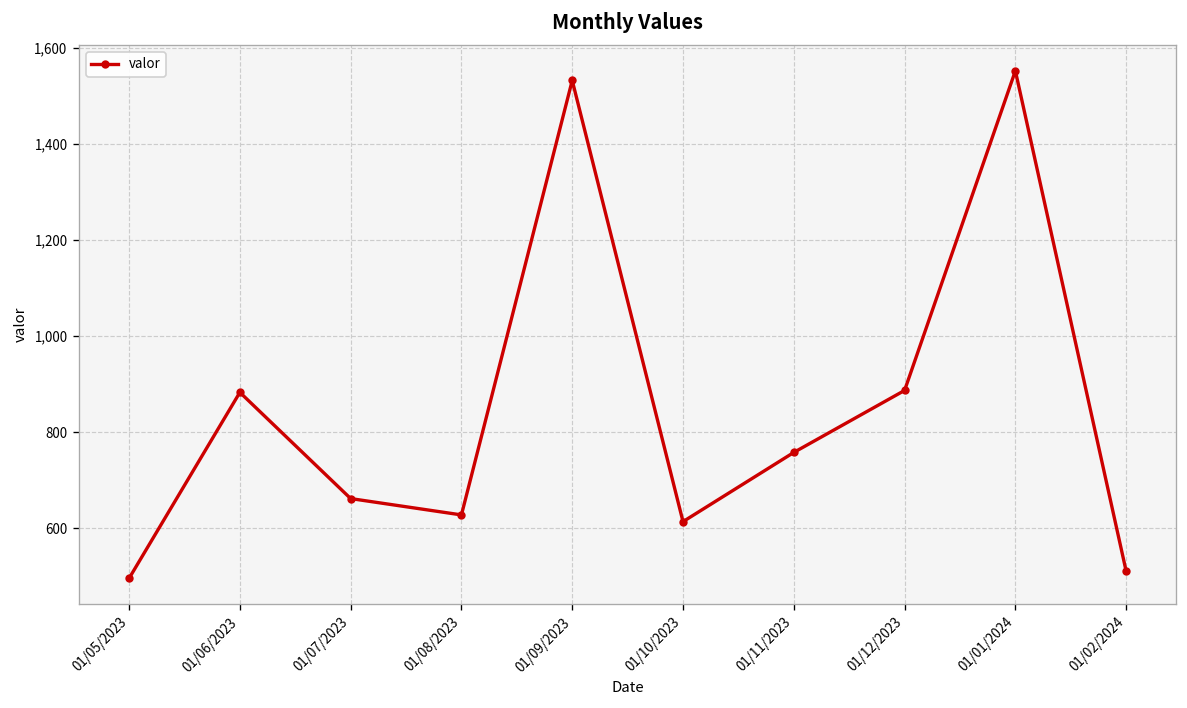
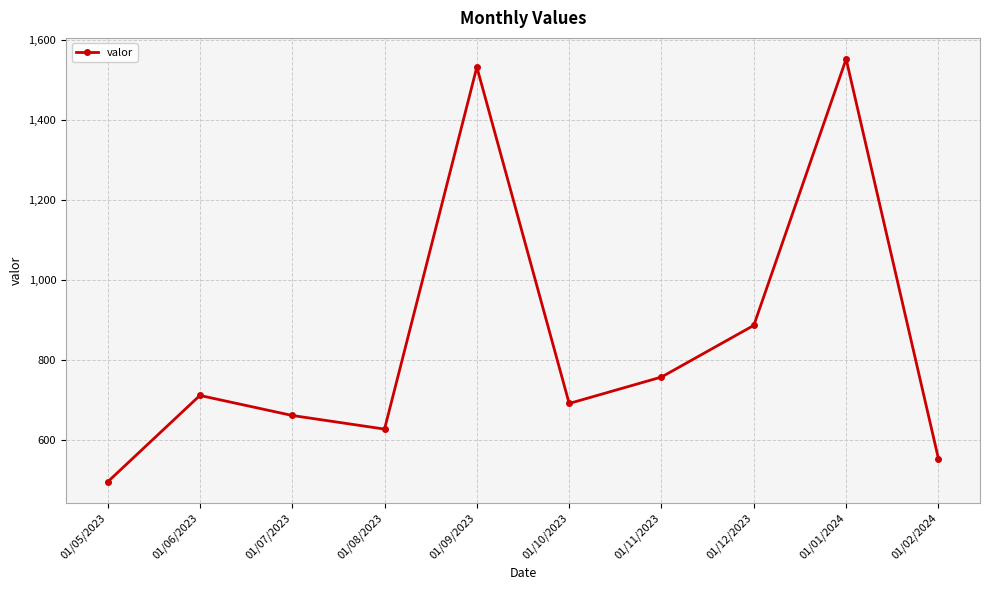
  {
    "01/05/2023": "500",
-   "01/06/2023": "880",
+   "01/06/2023": "710",
    "01/07/2023": "660",
    "01/08/2023": "630",
    "01/09/2023": "1,530",
-   "01/10/2023": "610",
+   "01/10/2023": "690",
    "01/11/2023": "760",
    "01/12/2023": "890",
    "01/01/2024": "1,550",
-   "01/02/2024": "510"
+   "01/02/2024": "550"
  }
